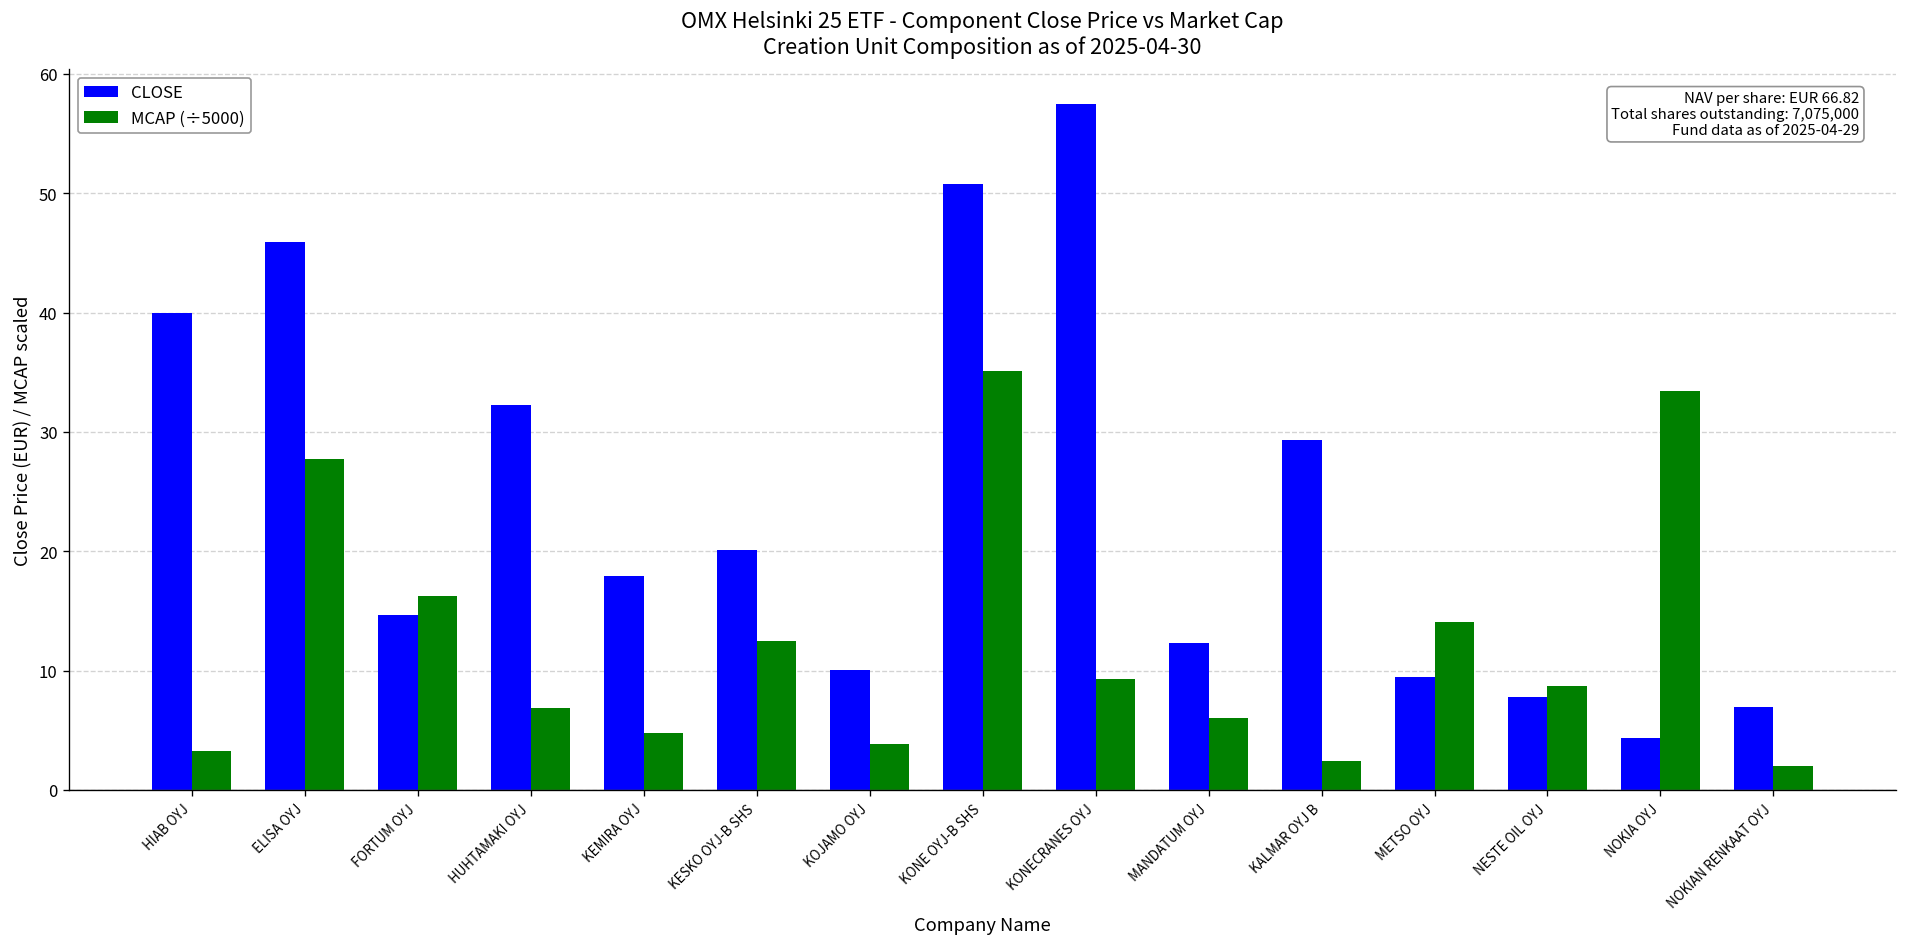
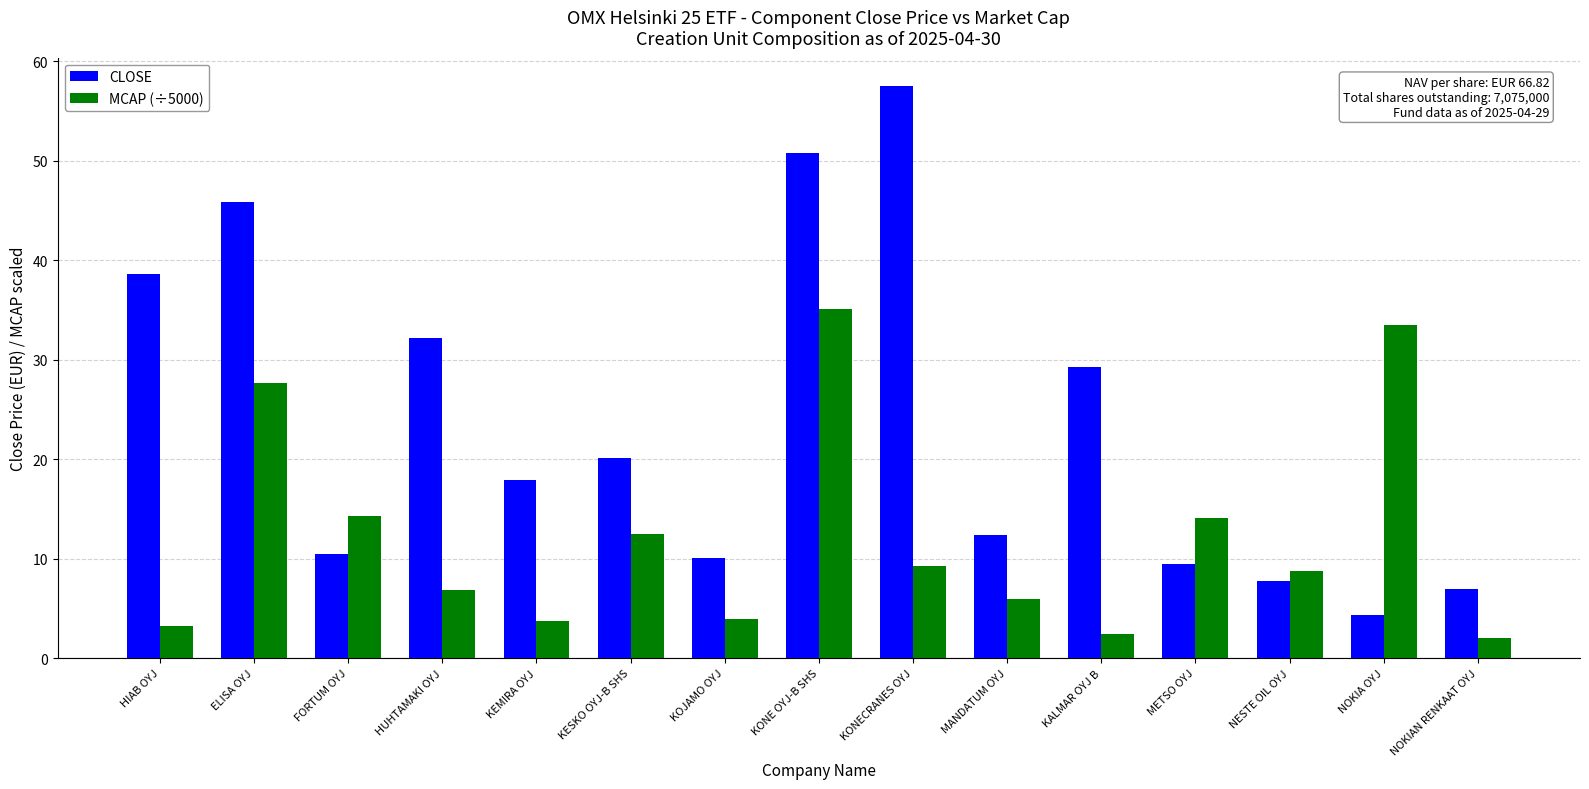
  {
    "CLOSE": {
-     "HIAB OYJ": 40,
+     "HIAB OYJ": 39,
      "ELISA OYJ": 46,
-     "FORTUM OYJ": 15,
+     "FORTUM OYJ": 10,
      "HUHTAMAKI OYJ": 32,
      "KEMIRA OYJ": 18,
      "KESKO OYJ-B SHS": 20,
      "KOJAMO OYJ": 10,
      "KONE OYJ-B SHS": 51,
      "KONECRANES OYJ": 58,
      "MANDATUM OYJ": 12,
      "KALMAR OYJ B": 29,
      "METSO OYJ": 9,
      "NESTE OIL OYJ": 8,
      "NOKIA OYJ": 4,
      "NOKIAN RENKAAT OYJ": 7
    },
    "MCAP (÷5000)": {
      "HIAB OYJ": 3,
      "ELISA OYJ": 28,
-     "FORTUM OYJ": 16,
+     "FORTUM OYJ": 14,
      "HUHTAMAKI OYJ": 7,
-     "KEMIRA OYJ": 5,
+     "KEMIRA OYJ": 4,
      "KESKO OYJ-B SHS": 12,
      "KOJAMO OYJ": 4,
      "KONE OYJ-B SHS": 35,
      "KONECRANES OYJ": 9,
      "MANDATUM OYJ": 6,
      "KALMAR OYJ B": 2,
      "METSO OYJ": 14,
      "NESTE OIL OYJ": 9,
      "NOKIA OYJ": 33,
      "NOKIAN RENKAAT OYJ": 2
    }
  }
